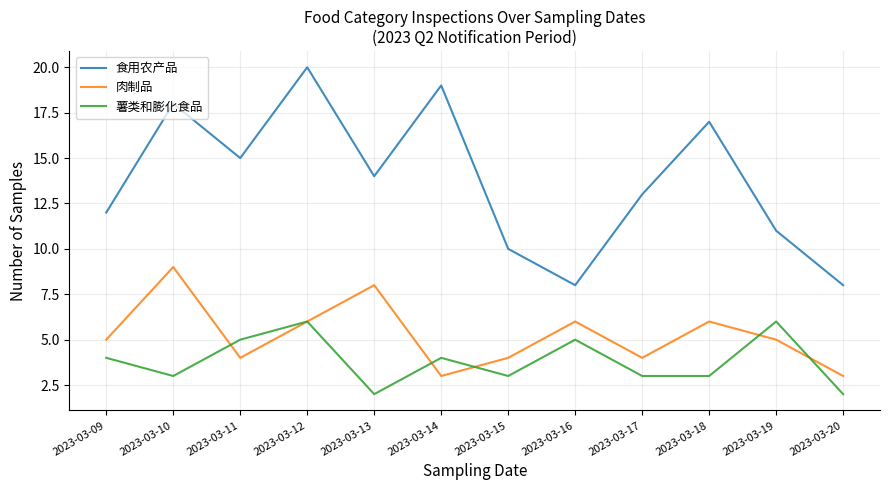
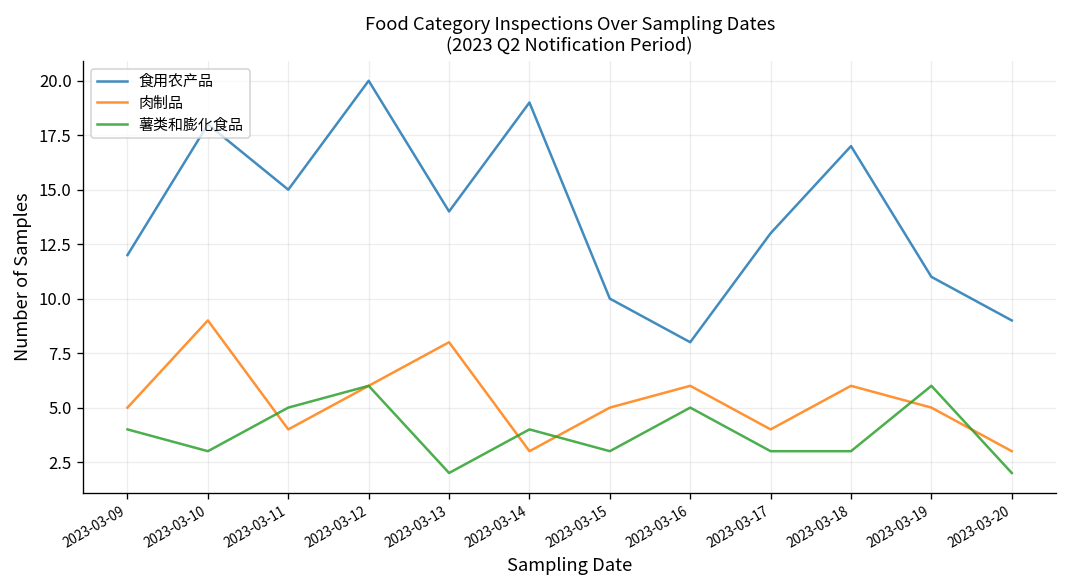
  {
    "食用农产品": {
      "2023-03-09": 12,
      "2023-03-11": 15,
      "2023-03-12": 20,
      "2023-03-13": 14,
      "2023-03-14": 19,
      "2023-03-15": 10,
      "2023-03-16": 8,
      "2023-03-17": 13,
      "2023-03-18": 17,
      "2023-03-19": 11,
-     "2023-03-20": 8
+     "2023-03-20": 9
    },
    "肉制品": {
      "2023-03-09": 5,
      "2023-03-10": 9,
      "2023-03-11": 4,
      "2023-03-13": 8,
      "2023-03-14": 3,
-     "2023-03-15": 4,
+     "2023-03-15": 5,
      "2023-03-16": 6,
      "2023-03-17": 4,
      "2023-03-18": 6,
      "2023-03-19": 5,
      "2023-03-20": 3
    },
    "薯类和膨化食品": {
      "2023-03-09": 4,
      "2023-03-10": 3,
      "2023-03-11": 5,
      "2023-03-13": 2,
      "2023-03-14": 4,
      "2023-03-15": 3,
      "2023-03-16": 5,
      "2023-03-17": 3,
      "2023-03-18": 3,
      "2023-03-19": 6,
      "2023-03-20": 2
    }
  }
